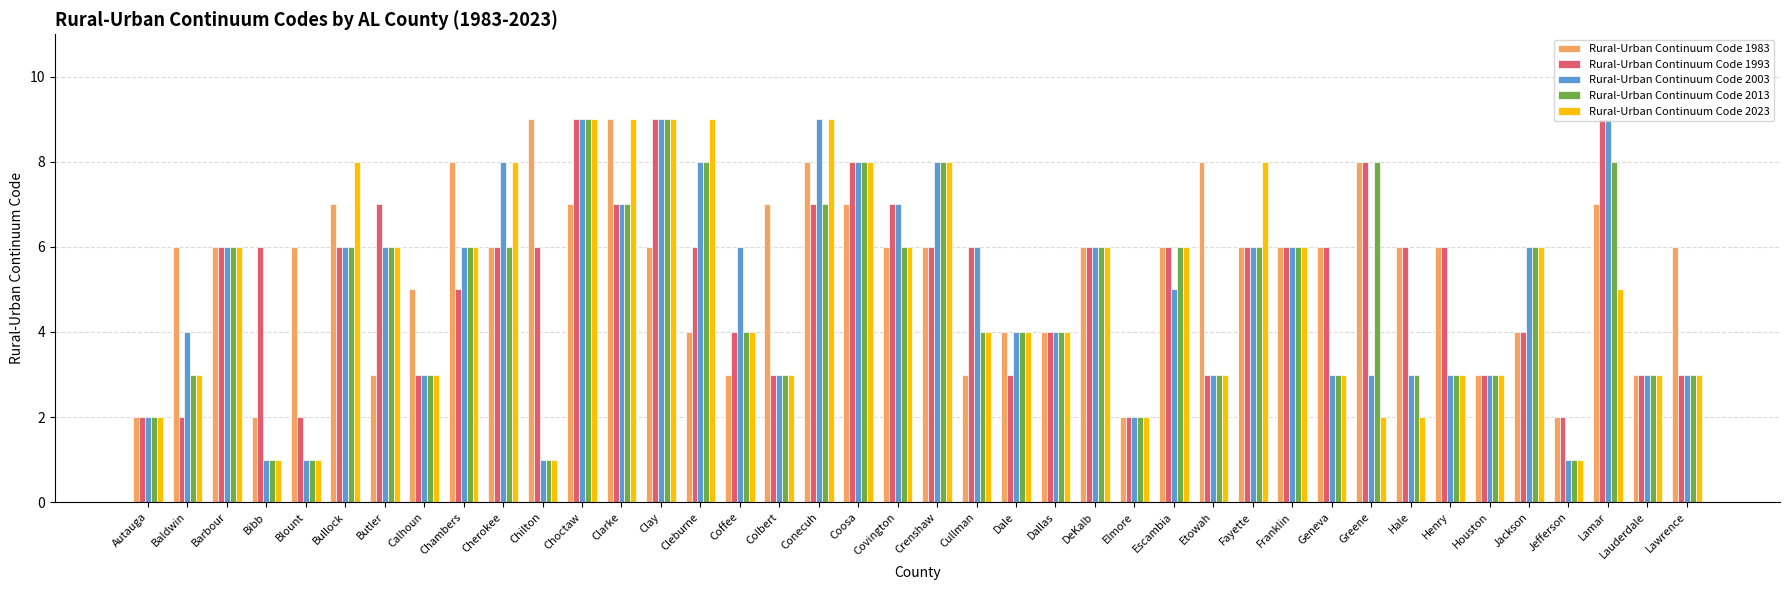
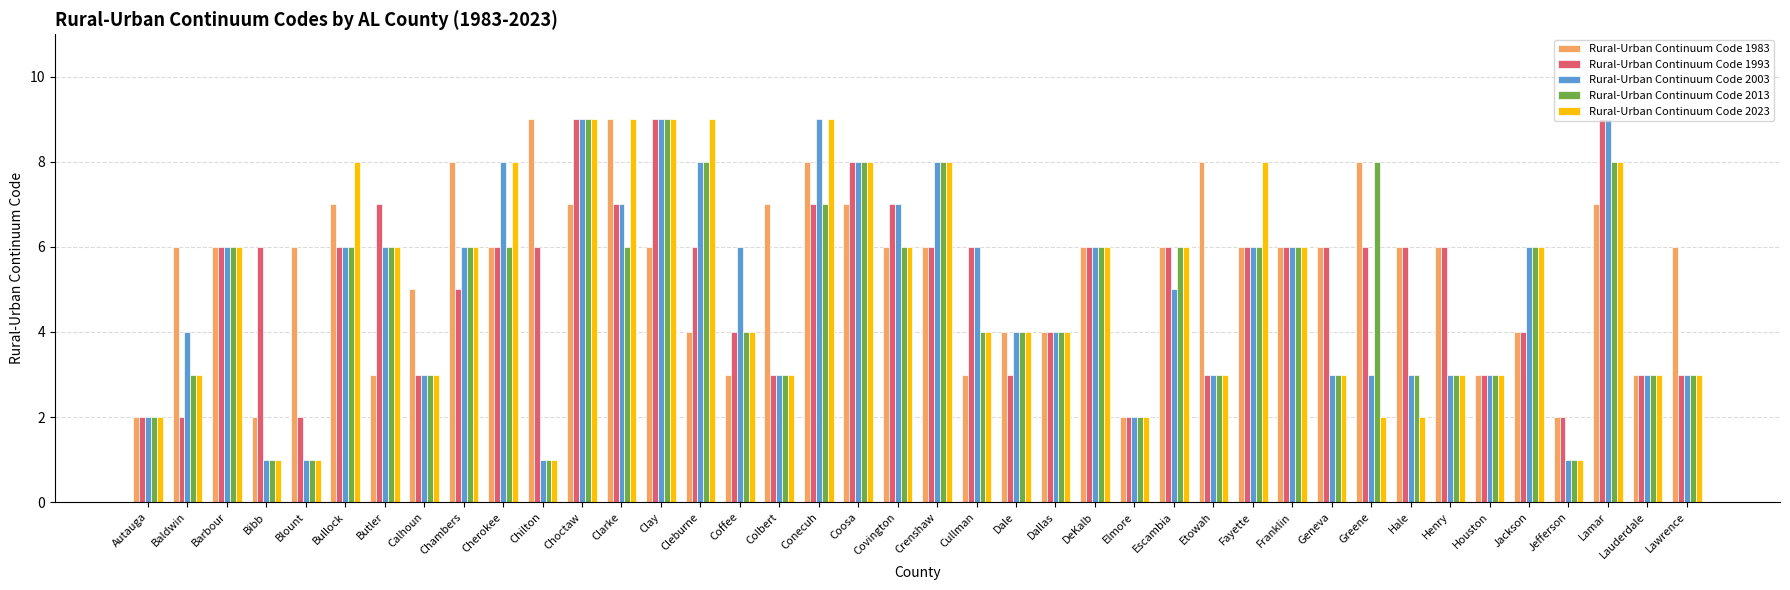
  {
    "Rural-Urban Continuum Code 1983": {
      "Autauga": 2,
      "Baldwin": 6,
      "Barbour": 6,
      "Bibb": 2,
      "Blount": 6,
      "Bullock": 7,
      "Butler": 3,
      "Calhoun": 5,
      "Chambers": 8,
      "Cherokee": 6,
      "Chilton": 9,
      "Choctaw": 7,
      "Clarke": 9,
      "Clay": 6,
      "Cleburne": 4,
      "Coffee": 3,
      "Colbert": 7,
      "Conecuh": 8,
      "Coosa": 7,
      "Covington": 6,
      "Crenshaw": 6,
      "Cullman": 3,
      "Dale": 4,
      "Dallas": 4,
      "DeKalb": 6,
      "Elmore": 2,
      "Escambia": 6,
      "Etowah": 8,
      "Fayette": 6,
      "Franklin": 6,
      "Geneva": 6,
      "Greene": 8,
      "Hale": 6,
      "Henry": 6,
      "Houston": 3,
      "Jackson": 4,
      "Jefferson": 2,
      "Lamar": 7,
      "Lauderdale": 3,
      "Lawrence": 6
    },
    "Rural-Urban Continuum Code 1993": {
      "Autauga": 2,
      "Baldwin": 2,
      "Barbour": 6,
      "Bibb": 6,
      "Blount": 2,
      "Bullock": 6,
      "Butler": 7,
      "Calhoun": 3,
      "Chambers": 5,
      "Cherokee": 6,
      "Chilton": 6,
      "Choctaw": 9,
      "Clarke": 7,
      "Clay": 9,
      "Cleburne": 6,
      "Coffee": 4,
      "Colbert": 3,
      "Conecuh": 7,
      "Coosa": 8,
      "Covington": 7,
      "Crenshaw": 6,
      "Cullman": 6,
      "Dale": 3,
      "Dallas": 4,
      "DeKalb": 6,
      "Elmore": 2,
      "Escambia": 6,
      "Etowah": 3,
      "Fayette": 6,
      "Franklin": 6,
      "Geneva": 6,
-     "Greene": 8,
+     "Greene": 6,
      "Hale": 6,
      "Henry": 6,
      "Houston": 3,
      "Jackson": 4,
      "Jefferson": 2,
      "Lauderdale": 3,
      "Lawrence": 3
    },
    "Rural-Urban Continuum Code 2003": {
      "Autauga": 2,
      "Baldwin": 4,
      "Barbour": 6,
      "Bibb": 1,
      "Blount": 1,
      "Bullock": 6,
      "Butler": 6,
      "Calhoun": 3,
      "Chambers": 6,
      "Cherokee": 8,
      "Chilton": 1,
      "Choctaw": 9,
      "Clarke": 7,
      "Clay": 9,
      "Cleburne": 8,
      "Coffee": 6,
      "Colbert": 3,
      "Conecuh": 9,
      "Coosa": 8,
      "Covington": 7,
      "Crenshaw": 8,
      "Cullman": 6,
      "Dale": 4,
      "Dallas": 4,
      "DeKalb": 6,
      "Elmore": 2,
      "Escambia": 5,
      "Etowah": 3,
      "Fayette": 6,
      "Franklin": 6,
      "Geneva": 3,
      "Greene": 3,
      "Hale": 3,
      "Henry": 3,
      "Houston": 3,
      "Jackson": 6,
      "Jefferson": 1,
      "Lauderdale": 3,
      "Lawrence": 3
    },
    "Rural-Urban Continuum Code 2013": {
      "Autauga": 2,
      "Baldwin": 3,
      "Barbour": 6,
      "Bibb": 1,
      "Blount": 1,
      "Bullock": 6,
      "Butler": 6,
      "Calhoun": 3,
      "Chambers": 6,
      "Cherokee": 6,
      "Chilton": 1,
      "Choctaw": 9,
-     "Clarke": 7,
+     "Clarke": 6,
      "Clay": 9,
      "Cleburne": 8,
      "Coffee": 4,
      "Colbert": 3,
      "Conecuh": 7,
      "Coosa": 8,
      "Covington": 6,
      "Crenshaw": 8,
      "Cullman": 4,
      "Dale": 4,
      "Dallas": 4,
      "DeKalb": 6,
      "Elmore": 2,
      "Escambia": 6,
      "Etowah": 3,
      "Fayette": 6,
      "Franklin": 6,
      "Geneva": 3,
      "Greene": 8,
      "Hale": 3,
      "Henry": 3,
      "Houston": 3,
      "Jackson": 6,
      "Jefferson": 1,
      "Lamar": 8,
      "Lauderdale": 3,
      "Lawrence": 3
    },
    "Rural-Urban Continuum Code 2023": {
      "Autauga": 2,
      "Baldwin": 3,
      "Barbour": 6,
      "Bibb": 1,
      "Blount": 1,
      "Bullock": 8,
      "Butler": 6,
      "Calhoun": 3,
      "Chambers": 6,
      "Cherokee": 8,
      "Chilton": 1,
      "Choctaw": 9,
      "Clarke": 9,
      "Clay": 9,
      "Cleburne": 9,
      "Coffee": 4,
      "Colbert": 3,
      "Conecuh": 9,
      "Coosa": 8,
      "Covington": 6,
      "Crenshaw": 8,
      "Cullman": 4,
      "Dale": 4,
      "Dallas": 4,
      "DeKalb": 6,
      "Elmore": 2,
      "Escambia": 6,
      "Etowah": 3,
      "Fayette": 8,
      "Franklin": 6,
      "Geneva": 3,
      "Greene": 2,
      "Hale": 2,
      "Henry": 3,
      "Houston": 3,
      "Jackson": 6,
      "Jefferson": 1,
-     "Lamar": 5,
+     "Lamar": 8,
      "Lauderdale": 3,
      "Lawrence": 3
    }
  }
